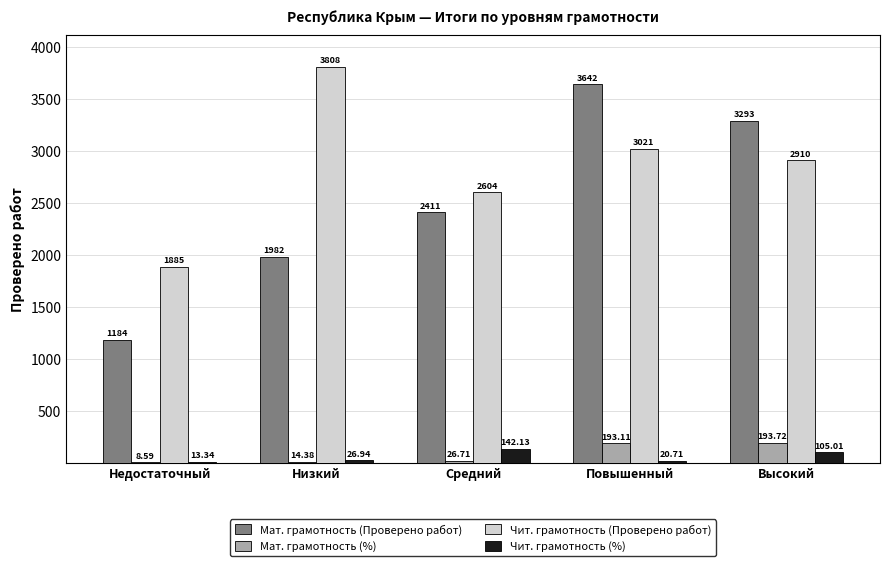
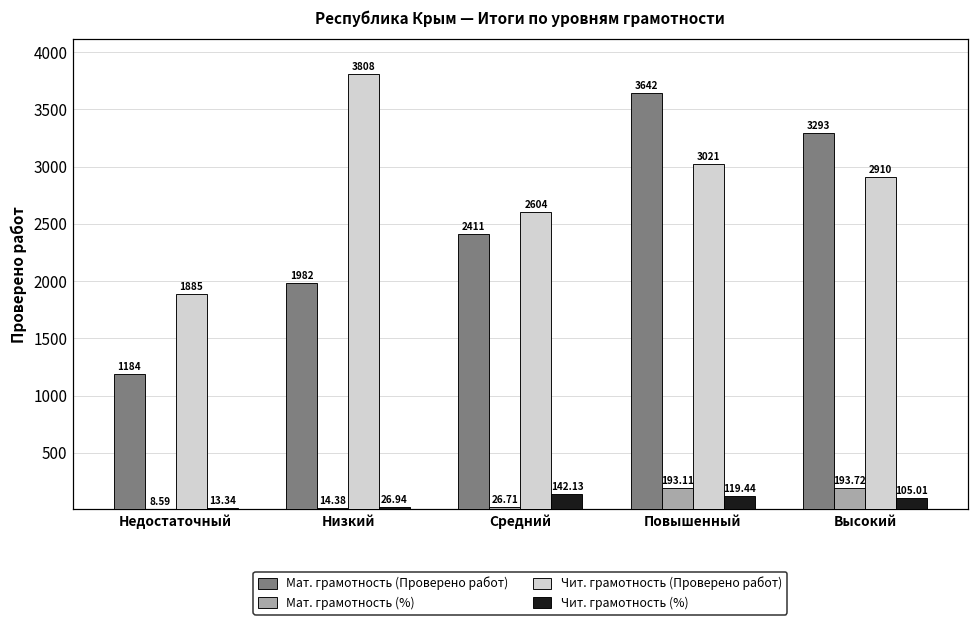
  {
    "Мат. грамотность (Проверено работ)": {
      "Недостаточный": 1184,
      "Низкий": 1982,
      "Средний": 2411,
      "Повышенный": 3642,
      "Высокий": 3293
    },
    "Мат. грамотность (%)": {
      "Недостаточный": 8.59,
      "Низкий": 14.38,
      "Средний": 26.71,
      "Повышенный": 193.11,
      "Высокий": 193.72
    },
    "Чит. грамотность (Проверено работ)": {
      "Недостаточный": 1885,
      "Низкий": 3808,
      "Средний": 2604,
      "Повышенный": 3021,
      "Высокий": 2910
    },
    "Чит. грамотность (%)": {
      "Недостаточный": 13.34,
      "Низкий": 26.94,
      "Средний": 142.13,
-     "Повышенный": 20.71,
+     "Повышенный": 119.44,
      "Высокий": 105.01
    }
  }
